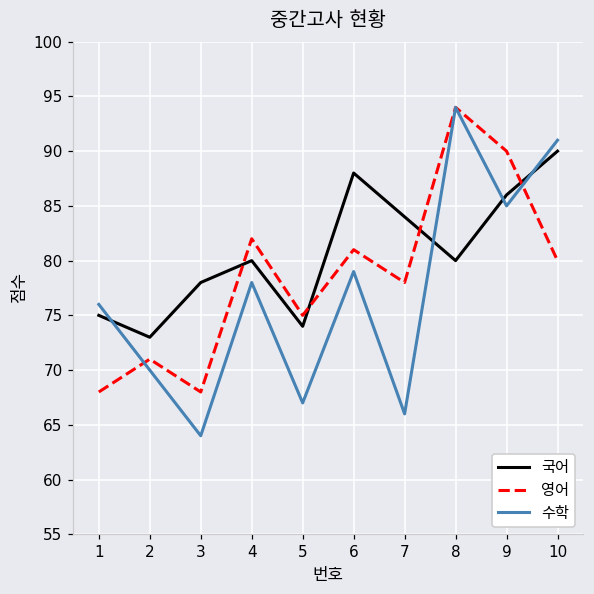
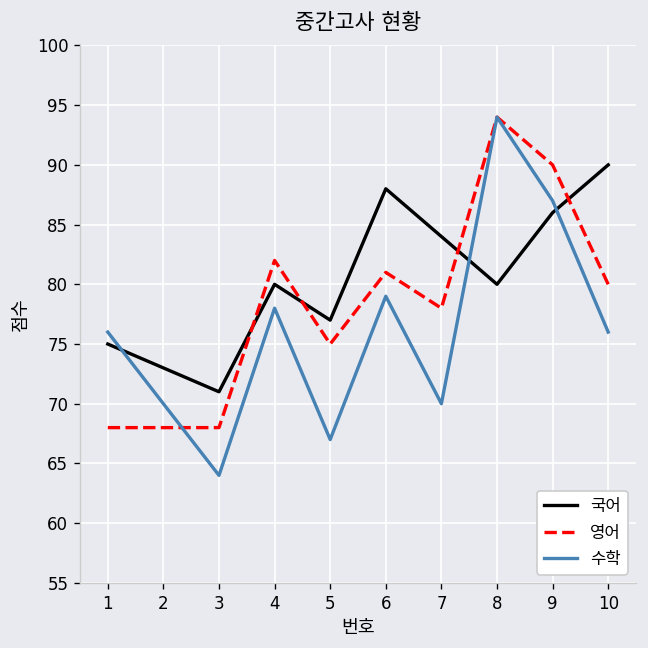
  {
    "국어": {
      "1": 75,
      "2": 73,
-     "3": 78,
+     "3": 71,
      "4": 80,
-     "5": 74,
+     "5": 77,
      "6": 88,
      "7": 84,
      "8": 80,
      "9": 86,
      "10": 90
    },
    "영어": {
      "1": 68,
-     "2": 71,
+     "2": 68,
      "3": 68,
      "4": 82,
      "5": 75,
      "6": 81,
      "7": 78,
      "9": 90,
      "10": 80
    },
    "수학": {
      "1": 76,
      "2": 70,
      "3": 64,
      "4": 78,
      "5": 67,
      "6": 79,
-     "7": 66,
-     "9": 85,
-     "10": 91
+     "7": 70,
+     "9": 87,
+     "10": 76
    }
  }
